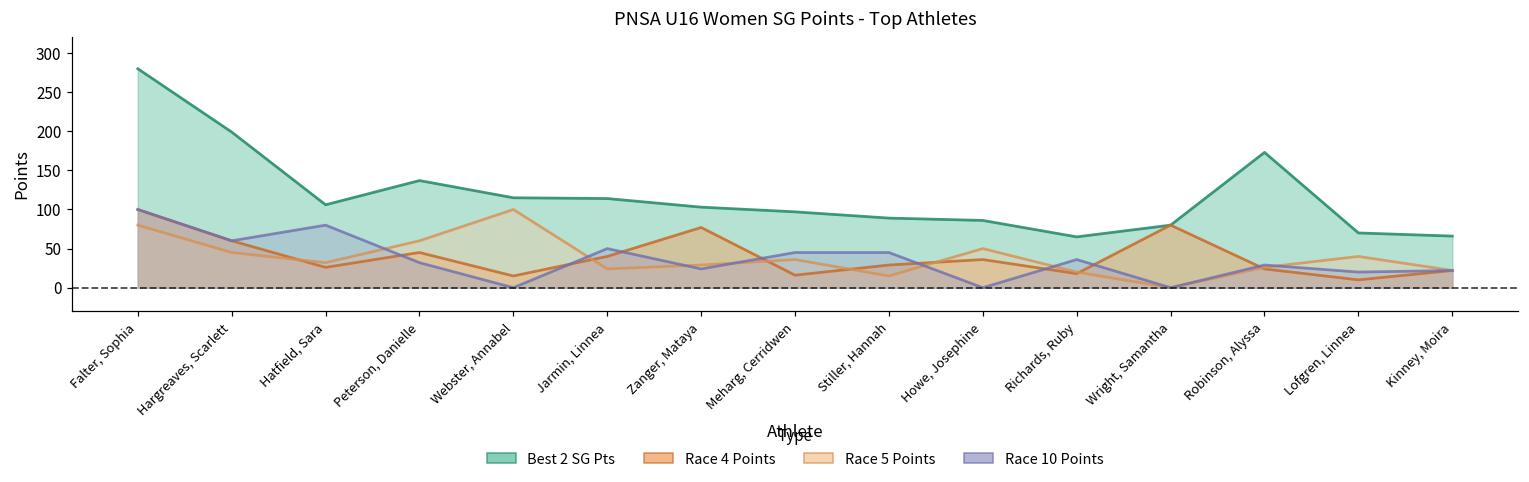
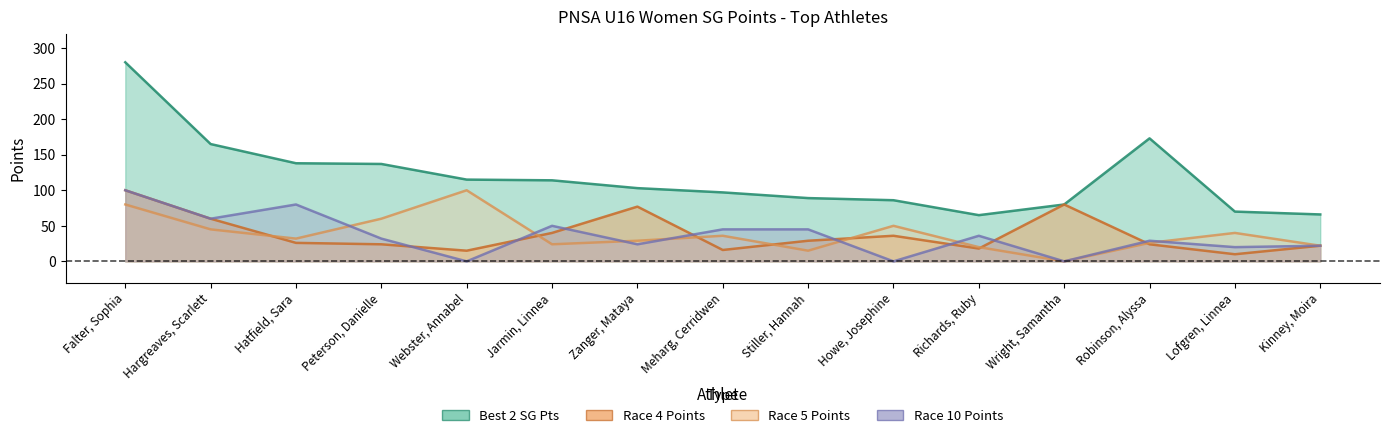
  {
    "Best 2 SG Pts": {
      "Falter, Sophia": 280,
-     "Hargreaves, Scarlett": 200,
-     "Hatfield, Sara": 110,
+     "Hargreaves, Scarlett": 170,
+     "Hatfield, Sara": 140,
      "Peterson, Danielle": 140,
      "Webster, Annabel": 120,
      "Jarmin, Linnea": 110,
      "Zanger, Mataya": 100,
      "Meharg, Cerridwen": 100,
      "Stiller, Hannah": 90,
      "Howe, Josephine": 90,
      "Richards, Ruby": 70,
      "Robinson, Alyssa": 170,
      "Lofgren, Linnea": 70,
      "Kinney, Moira": 70
    },
    "Race 4 Points": {
      "Hatfield, Sara": 30,
-     "Peterson, Danielle": 50,
+     "Peterson, Danielle": 20,
      "Webster, Annabel": 20,
      "Jarmin, Linnea": 40,
      "Zanger, Mataya": 80,
      "Meharg, Cerridwen": 20,
      "Stiller, Hannah": 30,
      "Howe, Josephine": 40,
      "Lofgren, Linnea": 10
    }
  }
